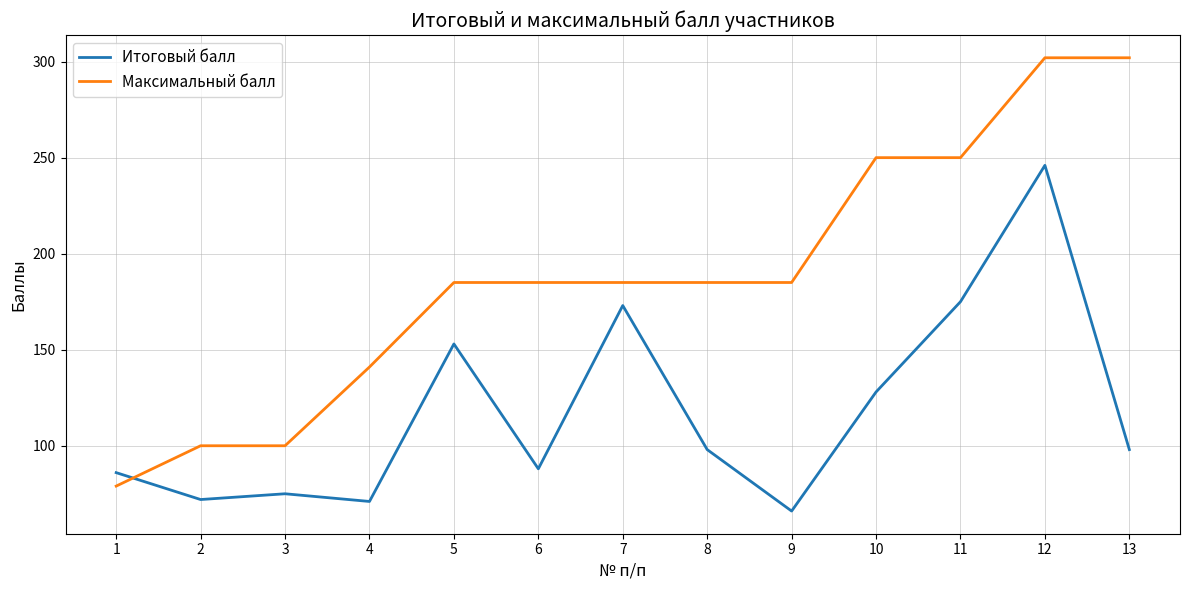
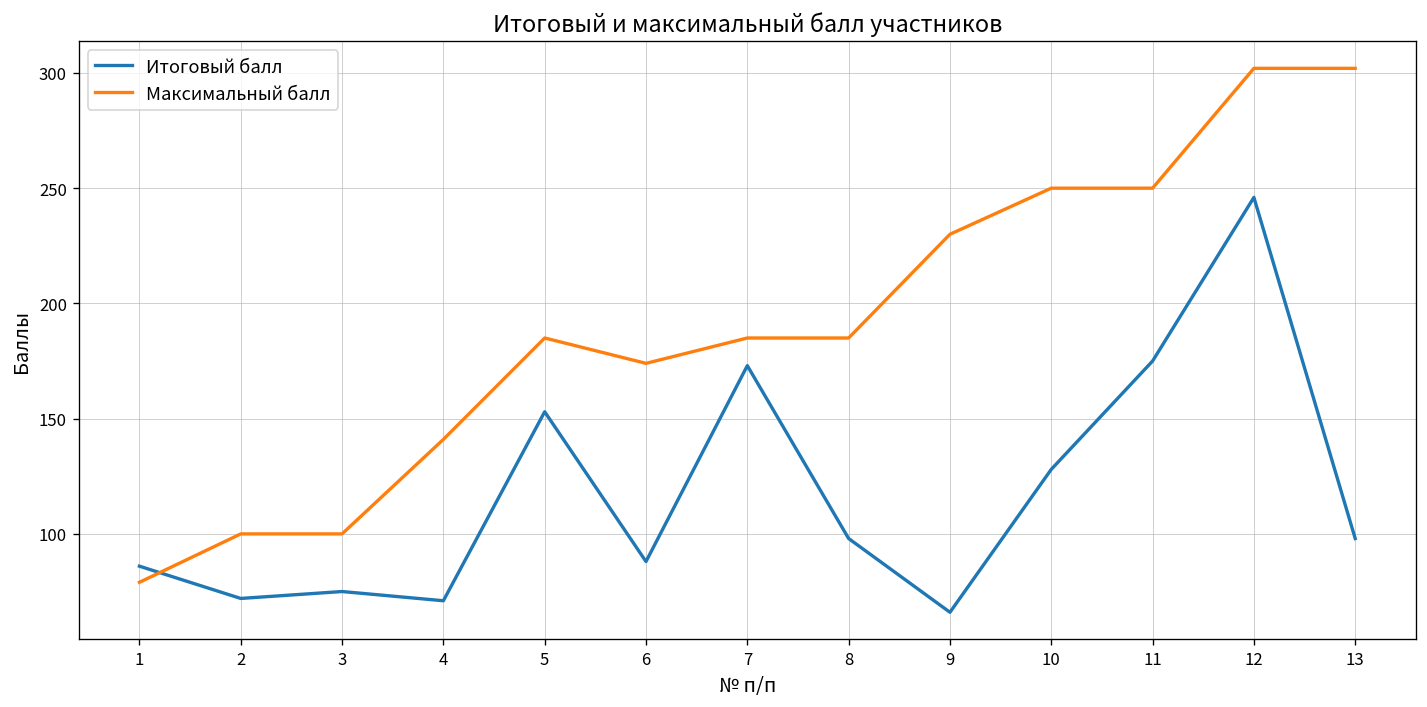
  {
    "Итоговый балл": {
      "1": 86,
      "2": 72,
      "3": 75,
      "4": 71,
      "5": 153,
      "6": 88,
      "7": 173,
      "8": 98,
      "9": 66,
      "10": 128,
      "11": 175,
      "12": 246,
      "13": 98
    },
    "Максимальный балл": {
      "1": 79,
      "2": 100,
      "3": 100,
      "4": 141,
      "5": 185,
-     "6": 185,
+     "6": 174,
      "7": 185,
      "8": 185,
-     "9": 185,
+     "9": 230,
      "10": 250,
      "11": 250,
      "12": 302,
      "13": 302
    }
  }
